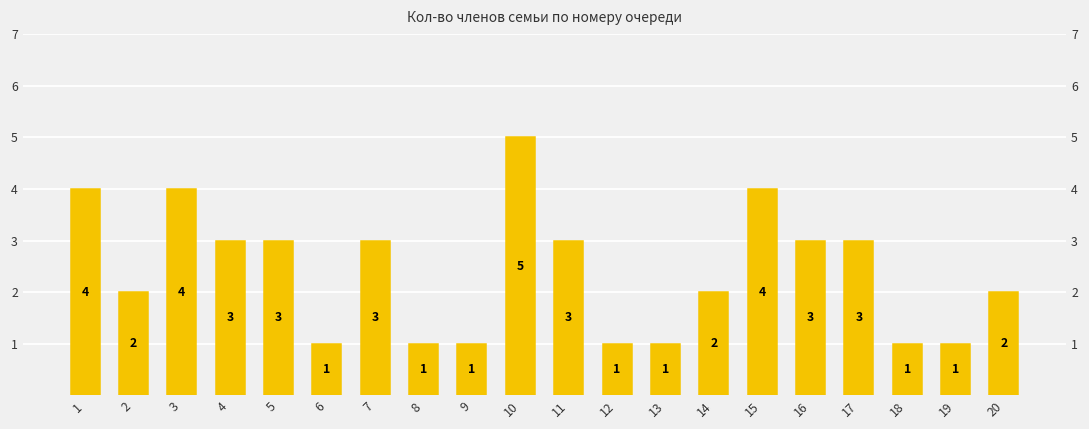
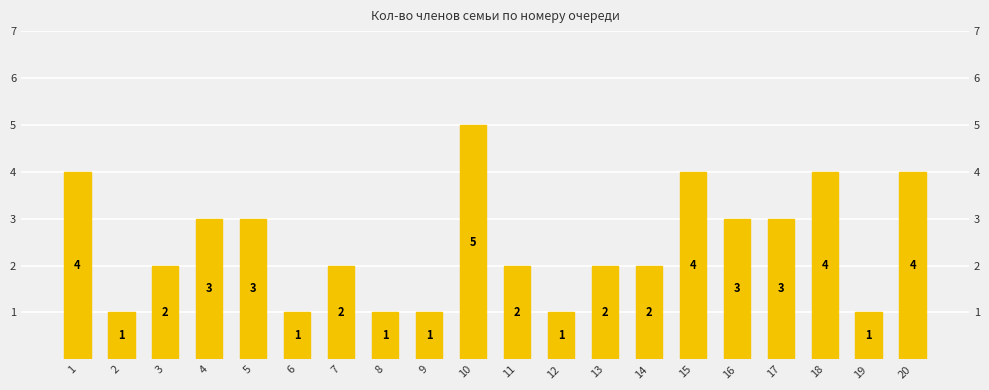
  {
    "1": 4,
-   "2": 2,
-   "3": 4,
+   "2": 1,
+   "3": 2,
    "4": 3,
    "5": 3,
    "6": 1,
-   "7": 3,
+   "7": 2,
    "8": 1,
    "9": 1,
    "10": 5,
-   "11": 3,
+   "11": 2,
    "12": 1,
-   "13": 1,
+   "13": 2,
    "14": 2,
    "15": 4,
    "16": 3,
    "17": 3,
-   "18": 1,
+   "18": 4,
    "19": 1,
-   "20": 2
+   "20": 4
  }
